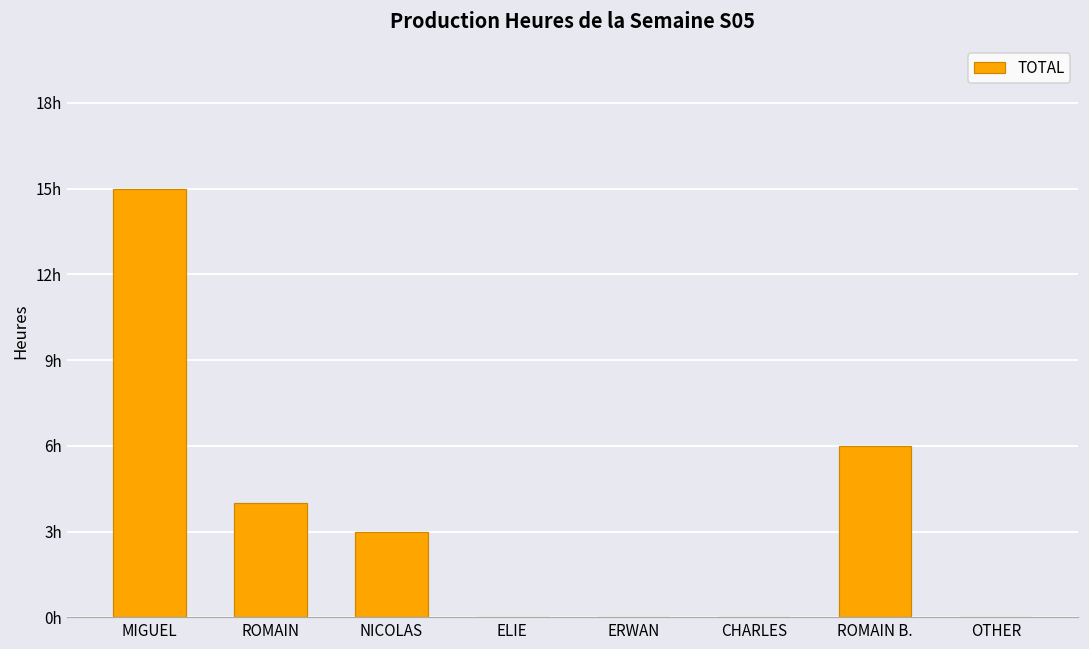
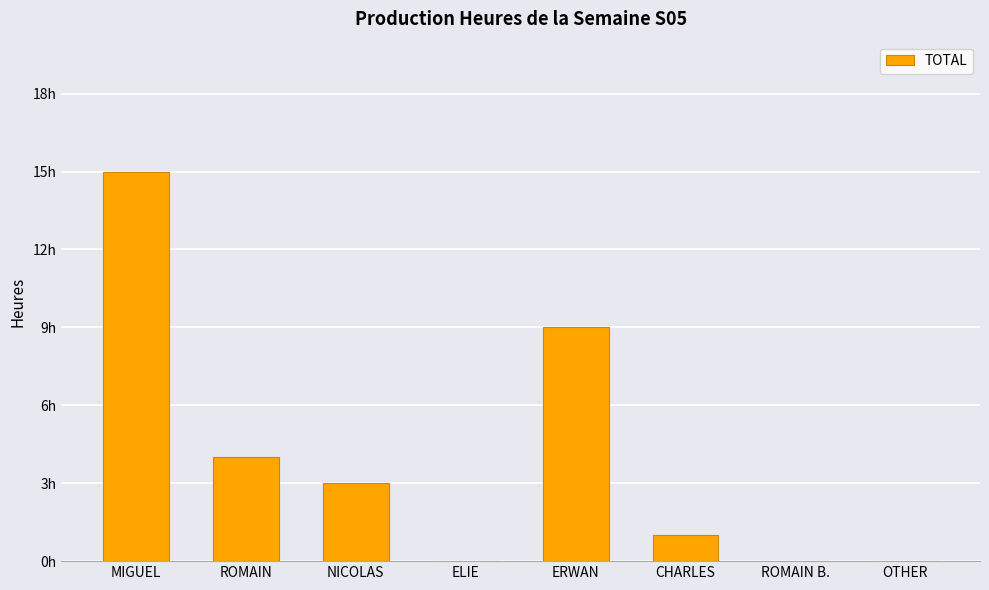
  {
    "MIGUEL": "15h",
    "ROMAIN": "4h",
    "NICOLAS": "3h",
    "ELIE": "0h",
-   "ERWAN": "0h",
-   "CHARLES": "0h",
-   "ROMAIN B.": "6h",
+   "ERWAN": "9h",
+   "CHARLES": "1h",
+   "ROMAIN B.": "0h",
    "OTHER": "0h"
  }
